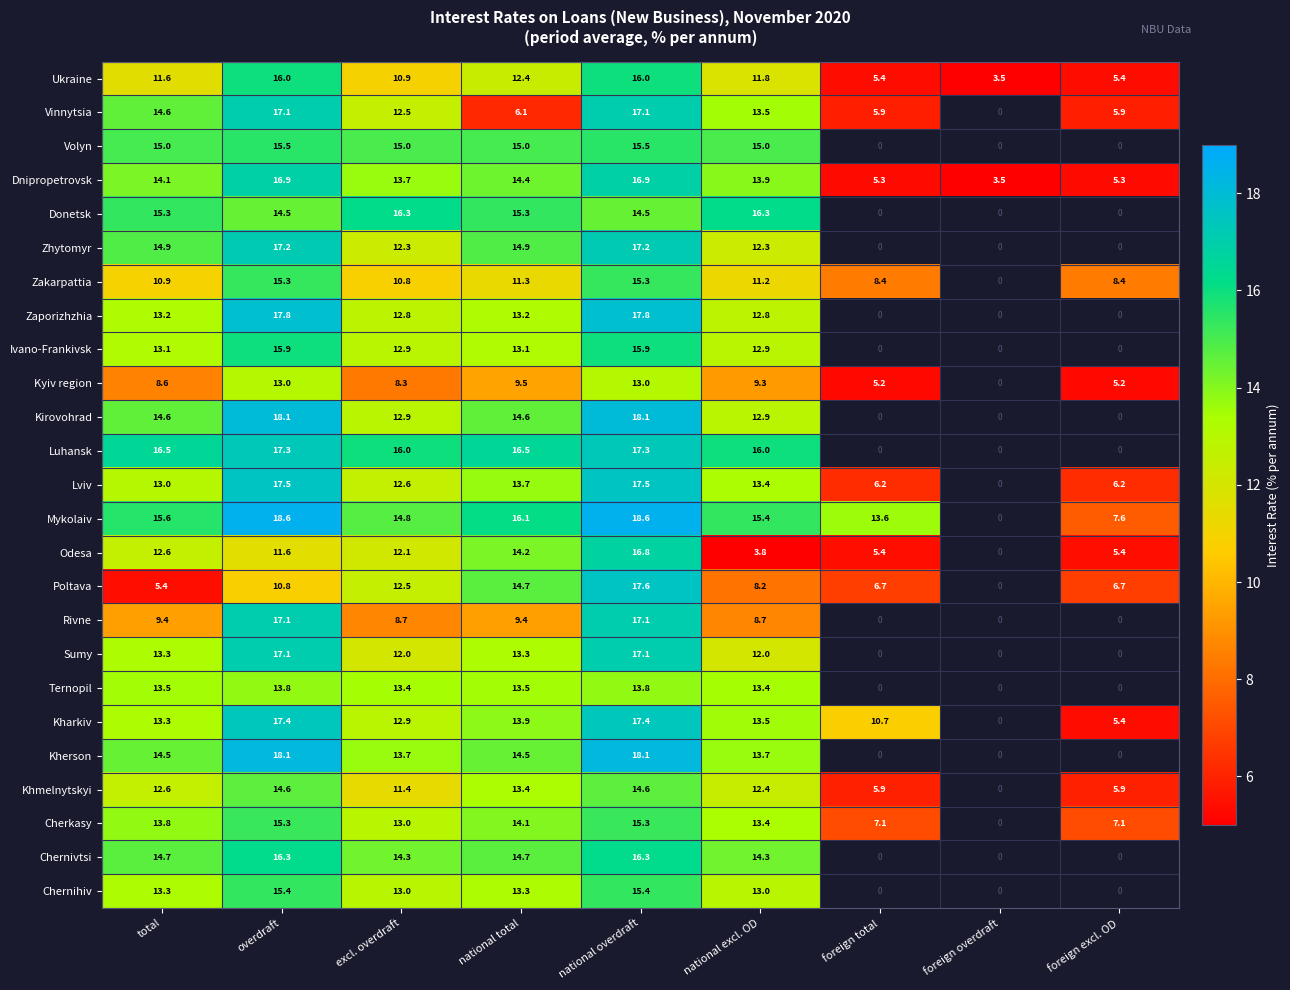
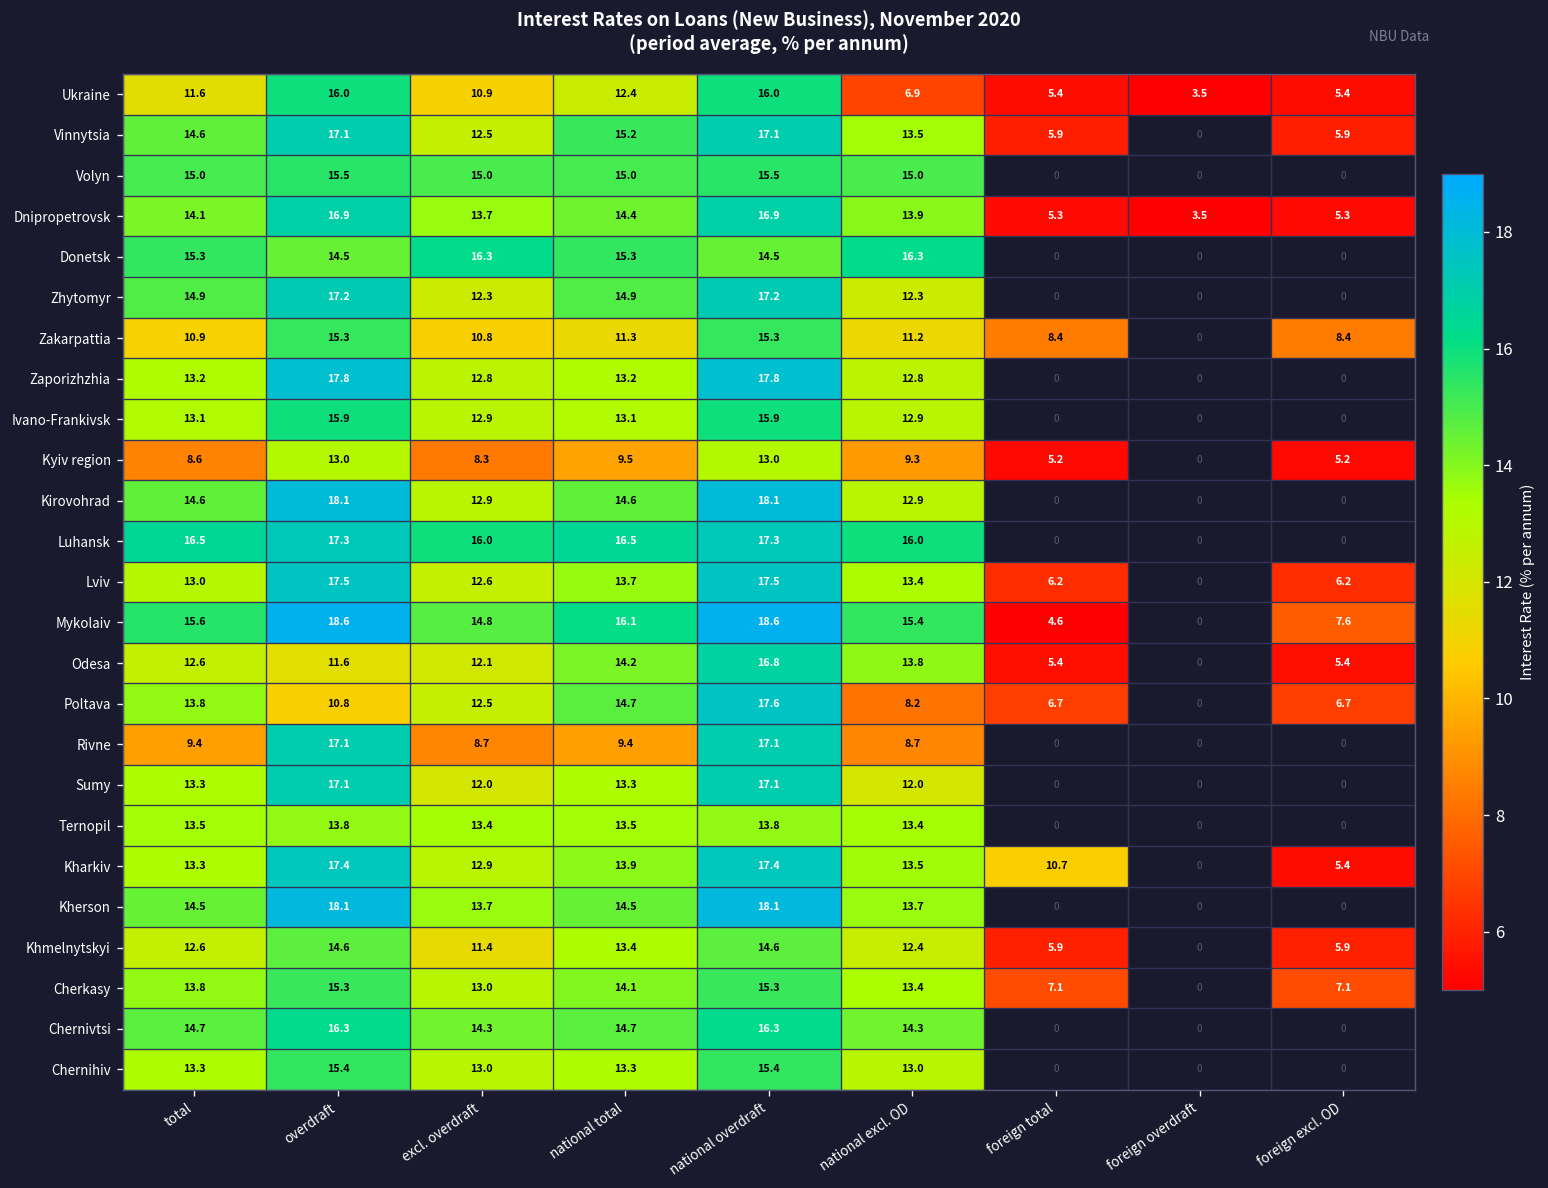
  {
    "Ukraine": {
      "total": 11.6,
      "overdraft": 16.0,
      "excl. overdraft": 10.9,
      "national total": 12.4,
      "national overdraft": 16.0,
-     "national excl. OD": 11.8,
+     "national excl. OD": 6.9,
      "foreign total": 5.4,
      "foreign overdraft": 3.5,
      "foreign excl. OD": 5.4
    },
    "Vinnytsia": {
      "total": 14.6,
      "overdraft": 17.1,
      "excl. overdraft": 12.5,
-     "national total": 6.1,
+     "national total": 15.2,
      "national overdraft": 17.1,
      "national excl. OD": 13.5,
      "foreign total": 5.9,
      "foreign excl. OD": 5.9
    },
    "Volyn": {
      "total": 15.0,
      "overdraft": 15.5,
      "excl. overdraft": 15.0,
      "national total": 15.0,
      "national overdraft": 15.5,
      "national excl. OD": 15.0
    },
    "Dnipropetrovsk": {
      "total": 14.1,
      "overdraft": 16.9,
      "excl. overdraft": 13.7,
      "national total": 14.4,
      "national overdraft": 16.9,
      "national excl. OD": 13.9,
      "foreign total": 5.3,
      "foreign overdraft": 3.5,
      "foreign excl. OD": 5.3
    },
    "Donetsk": {
      "total": 15.3,
      "overdraft": 14.5,
      "excl. overdraft": 16.3,
      "national total": 15.3,
      "national overdraft": 14.5,
      "national excl. OD": 16.3
    },
    "Zhytomyr": {
      "total": 14.9,
      "overdraft": 17.2,
      "excl. overdraft": 12.3,
      "national total": 14.9,
      "national overdraft": 17.2,
      "national excl. OD": 12.3
    },
    "Zakarpattia": {
      "total": 10.9,
      "overdraft": 15.3,
      "excl. overdraft": 10.8,
      "national total": 11.3,
      "national overdraft": 15.3,
      "national excl. OD": 11.2,
      "foreign total": 8.4,
      "foreign excl. OD": 8.4
    },
    "Zaporizhzhia": {
      "total": 13.2,
      "overdraft": 17.8,
      "excl. overdraft": 12.8,
      "national total": 13.2,
      "national overdraft": 17.8,
      "national excl. OD": 12.8
    },
    "Ivano-Frankivsk": {
      "total": 13.1,
      "overdraft": 15.9,
      "excl. overdraft": 12.9,
      "national total": 13.1,
      "national overdraft": 15.9,
      "national excl. OD": 12.9
    },
    "Kyiv region": {
      "total": 8.6,
      "overdraft": 13.0,
      "excl. overdraft": 8.3,
      "national total": 9.5,
      "national overdraft": 13.0,
      "national excl. OD": 9.3,
      "foreign total": 5.2,
      "foreign excl. OD": 5.2
    },
    "Kirovohrad": {
      "total": 14.6,
      "overdraft": 18.1,
      "excl. overdraft": 12.9,
      "national total": 14.6,
      "national overdraft": 18.1,
      "national excl. OD": 12.9
    },
    "Luhansk": {
      "total": 16.5,
      "overdraft": 17.3,
      "excl. overdraft": 16.0,
      "national total": 16.5,
      "national overdraft": 17.3,
      "national excl. OD": 16.0
    },
    "Lviv": {
      "total": 13.0,
      "overdraft": 17.5,
      "excl. overdraft": 12.6,
      "national total": 13.7,
      "national overdraft": 17.5,
      "national excl. OD": 13.4,
      "foreign total": 6.2,
      "foreign excl. OD": 6.2
    },
    "Mykolaiv": {
      "total": 15.6,
      "overdraft": 18.6,
      "excl. overdraft": 14.8,
      "national total": 16.1,
      "national overdraft": 18.6,
      "national excl. OD": 15.4,
-     "foreign total": 13.6,
+     "foreign total": 4.6,
      "foreign excl. OD": 7.6
    },
    "Odesa": {
      "total": 12.6,
      "overdraft": 11.6,
      "excl. overdraft": 12.1,
      "national total": 14.2,
      "national overdraft": 16.8,
-     "national excl. OD": 3.8,
+     "national excl. OD": 13.8,
      "foreign total": 5.4,
      "foreign excl. OD": 5.4
    },
    "Poltava": {
-     "total": 5.4,
+     "total": 13.8,
      "overdraft": 10.8,
      "excl. overdraft": 12.5,
      "national total": 14.7,
      "national overdraft": 17.6,
      "national excl. OD": 8.2,
      "foreign total": 6.7,
      "foreign excl. OD": 6.7
    },
    "Rivne": {
      "total": 9.4,
      "overdraft": 17.1,
      "excl. overdraft": 8.7,
      "national total": 9.4,
      "national overdraft": 17.1,
      "national excl. OD": 8.7
    },
    "Sumy": {
      "total": 13.3,
      "overdraft": 17.1,
      "excl. overdraft": 12.0,
      "national total": 13.3,
      "national overdraft": 17.1,
      "national excl. OD": 12.0
    },
    "Ternopil": {
      "total": 13.5,
      "overdraft": 13.8,
      "excl. overdraft": 13.4,
      "national total": 13.5,
      "national overdraft": 13.8,
      "national excl. OD": 13.4
    },
    "Kharkiv": {
      "total": 13.3,
      "overdraft": 17.4,
      "excl. overdraft": 12.9,
      "national total": 13.9,
      "national overdraft": 17.4,
      "national excl. OD": 13.5,
      "foreign total": 10.7,
      "foreign excl. OD": 5.4
    },
    "Kherson": {
      "total": 14.5,
      "overdraft": 18.1,
      "excl. overdraft": 13.7,
      "national total": 14.5,
      "national overdraft": 18.1,
      "national excl. OD": 13.7
    },
    "Khmelnytskyi": {
      "total": 12.6,
      "overdraft": 14.6,
      "excl. overdraft": 11.4,
      "national total": 13.4,
      "national overdraft": 14.6,
      "national excl. OD": 12.4,
      "foreign total": 5.9,
      "foreign excl. OD": 5.9
    },
    "Cherkasy": {
      "total": 13.8,
      "overdraft": 15.3,
      "excl. overdraft": 13.0,
      "national total": 14.1,
      "national overdraft": 15.3,
      "national excl. OD": 13.4,
      "foreign total": 7.1,
      "foreign excl. OD": 7.1
    },
    "Chernivtsi": {
      "total": 14.7,
      "overdraft": 16.3,
      "excl. overdraft": 14.3,
      "national total": 14.7,
      "national overdraft": 16.3,
      "national excl. OD": 14.3
    },
    "Chernihiv": {
      "total": 13.3,
      "overdraft": 15.4,
      "excl. overdraft": 13.0,
      "national total": 13.3,
      "national overdraft": 15.4,
      "national excl. OD": 13.0
    }
  }
